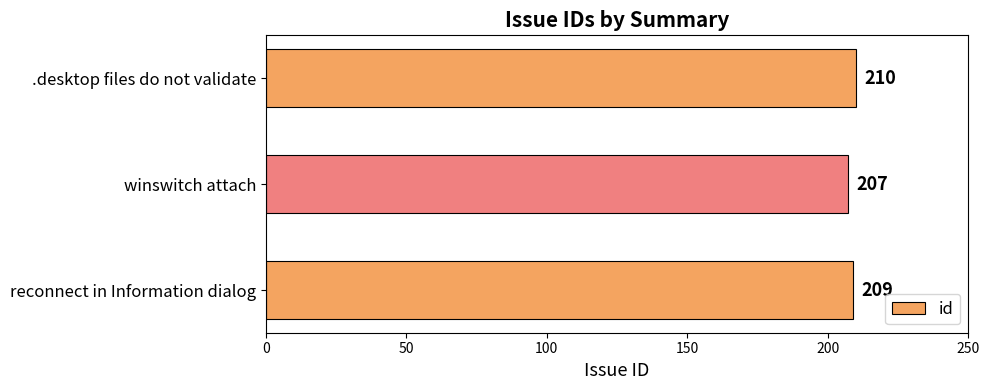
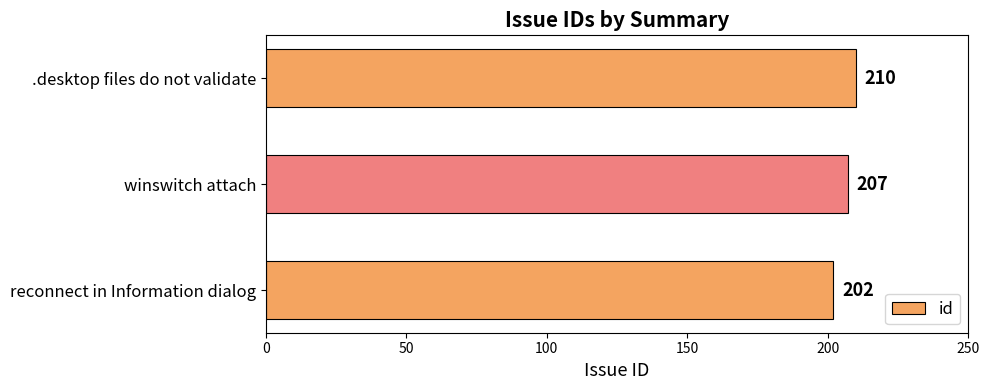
  {
    ".desktop files do not validate": 210,
    "winswitch attach": 207,
-   "reconnect in Information dialog": 209
+   "reconnect in Information dialog": 202
  }
